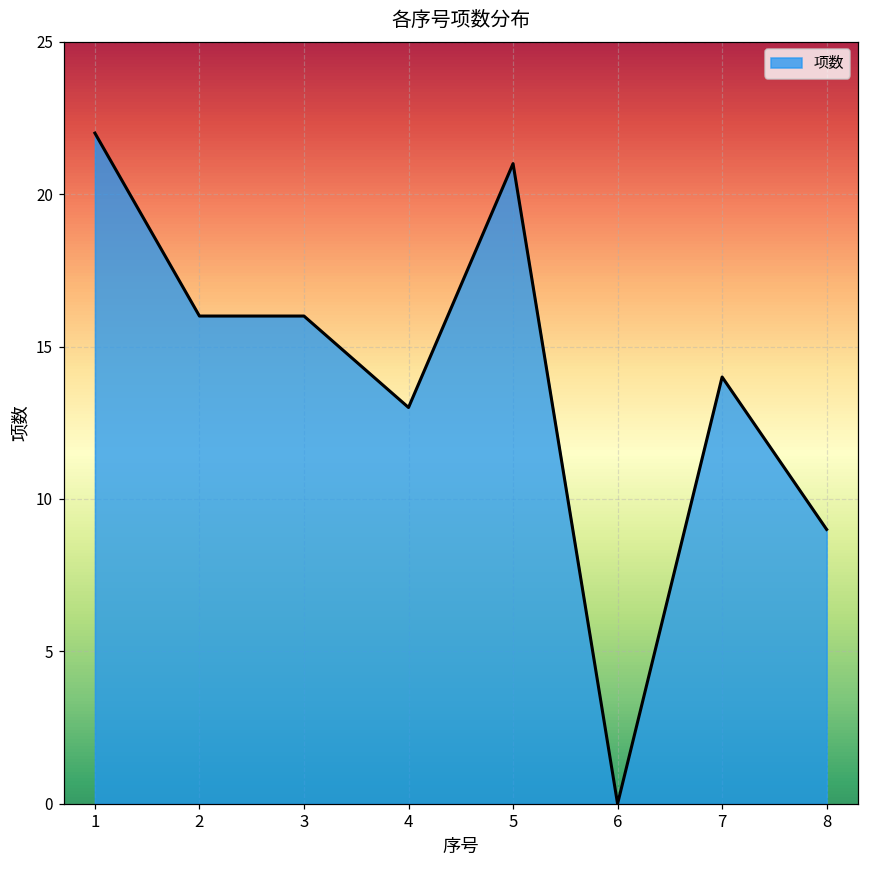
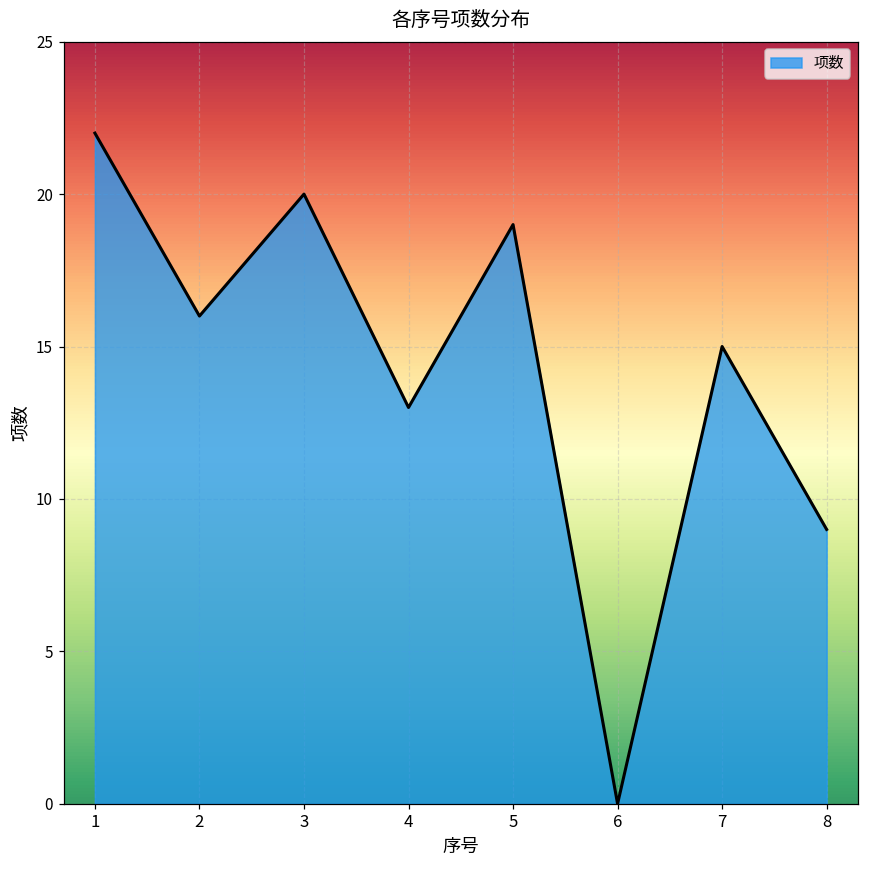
  {
    "1": 22,
    "2": 16,
-   "3": 16,
+   "3": 20,
    "4": 13,
-   "5": 21,
+   "5": 19,
    "6": 0,
-   "7": 14,
+   "7": 15,
    "8": 9
  }
